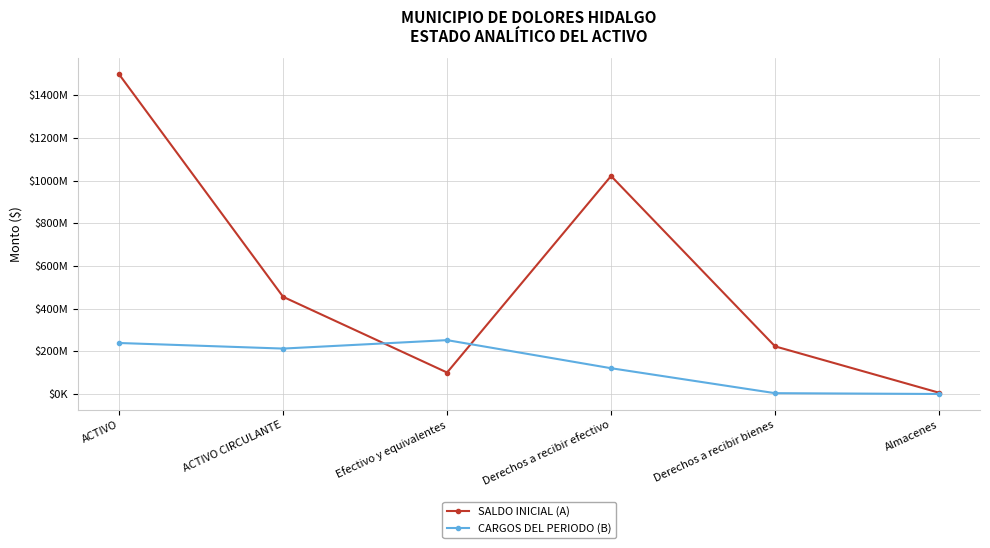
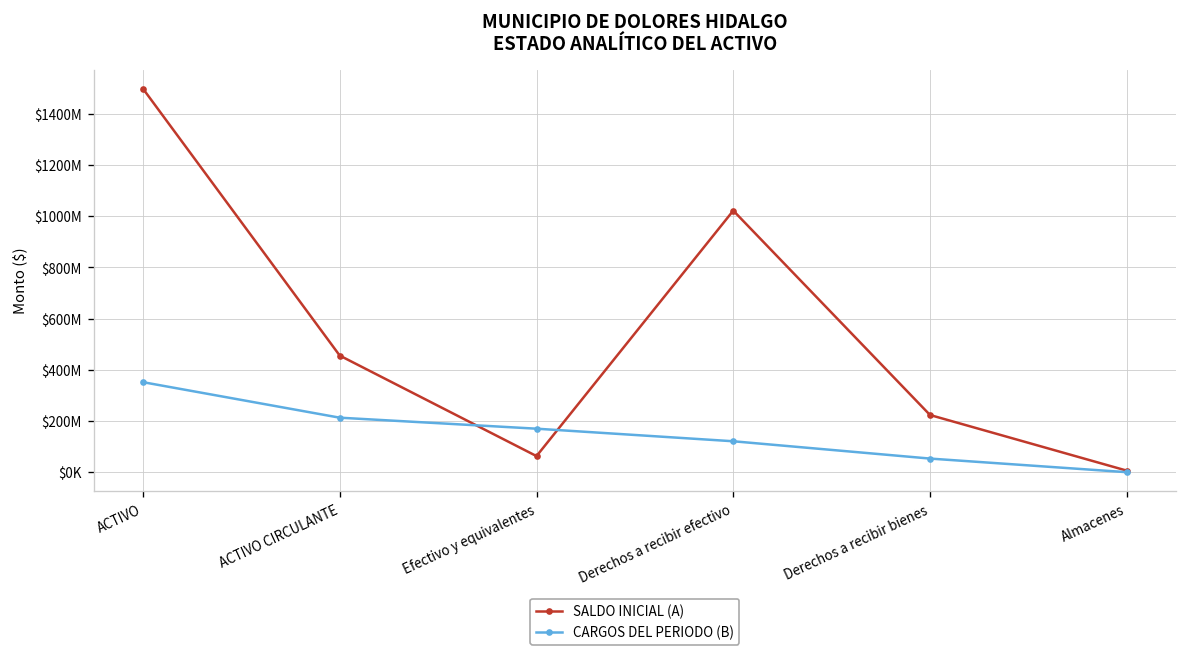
  {
    "SALDO INICIAL (A)": {
      "ACTIVO": "$1500000000",
      "ACTIVO CIRCULANTE": "$460000000",
-     "Efectivo y equivalentes": "$100000000",
+     "Efectivo y equivalentes": "$60000000",
      "Derechos a recibir efectivo": "$1020000000",
      "Derechos a recibir bienes": "$220000000"
    },
    "CARGOS DEL PERIODO (B)": {
-     "ACTIVO": "$240000000",
+     "ACTIVO": "$350000000",
      "ACTIVO CIRCULANTE": "$210000000",
-     "Efectivo y equivalentes": "$250000000",
+     "Efectivo y equivalentes": "$170000000",
      "Derechos a recibir efectivo": "$120000000",
-     "Derechos a recibir bienes": "$0"
+     "Derechos a recibir bienes": "$50000000"
    }
  }
